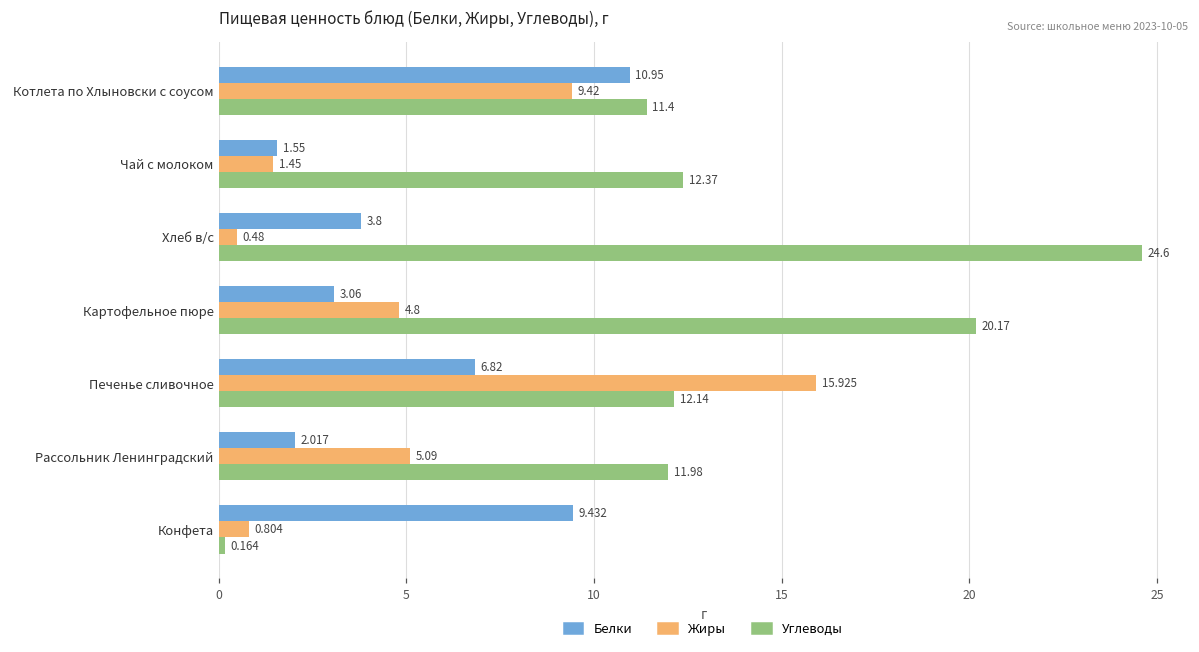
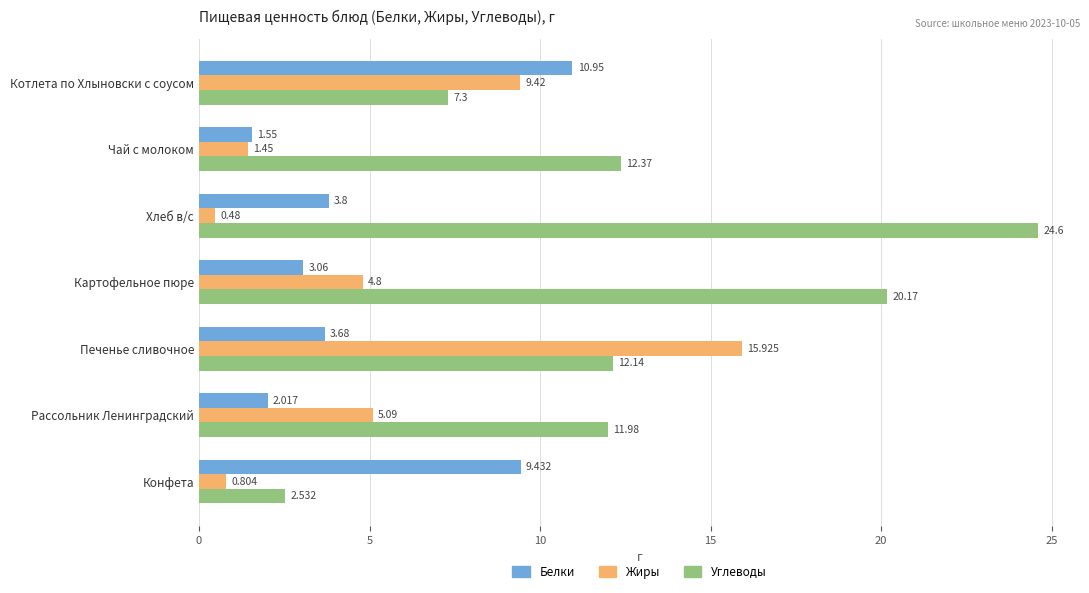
  {
    "Белки": {
      "Котлета по Хлыновски с соусом": 10.95,
      "Чай с молоком": 1.55,
      "Хлеб в/с": 3.8,
      "Картофельное пюре": 3.06,
-     "Печенье сливочное": 6.82,
+     "Печенье сливочное": 3.68,
      "Рассольник Ленинградский": 2.017,
      "Конфета": 9.432
    },
    "Жиры": {
      "Котлета по Хлыновски с соусом": 9.42,
      "Чай с молоком": 1.45,
      "Хлеб в/с": 0.48,
      "Картофельное пюре": 4.8,
      "Печенье сливочное": 15.925,
      "Рассольник Ленинградский": 5.09,
      "Конфета": 0.804
    },
    "Углеводы": {
-     "Котлета по Хлыновски с соусом": 11.4,
+     "Котлета по Хлыновски с соусом": 7.3,
      "Чай с молоком": 12.37,
      "Хлеб в/с": 24.6,
      "Картофельное пюре": 20.17,
      "Печенье сливочное": 12.14,
      "Рассольник Ленинградский": 11.98,
-     "Конфета": 0.164
+     "Конфета": 2.532
    }
  }
